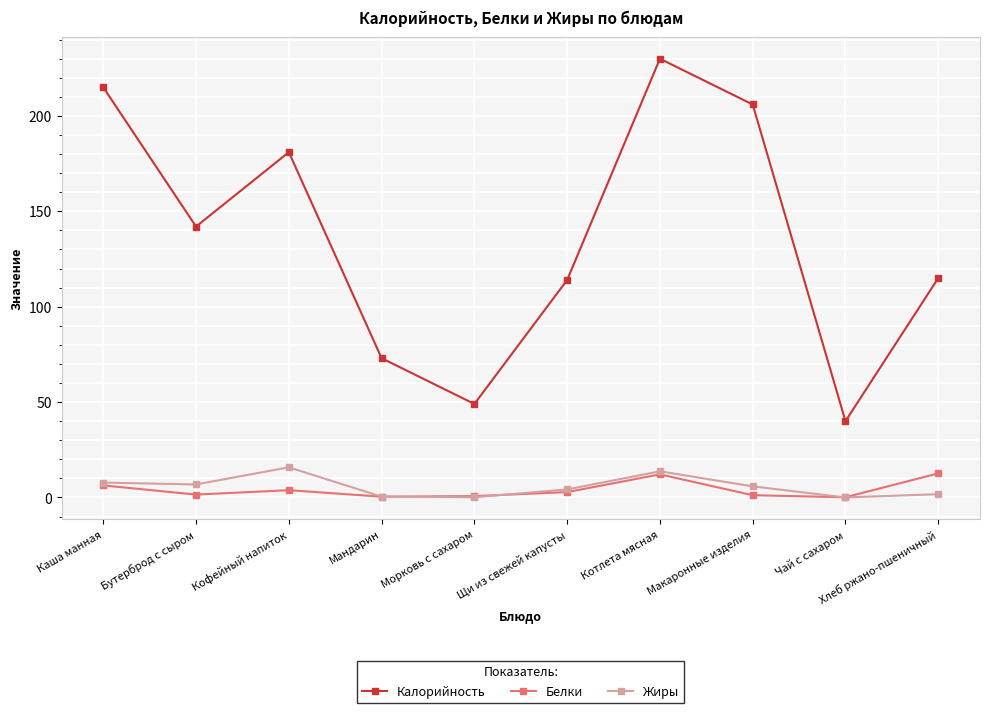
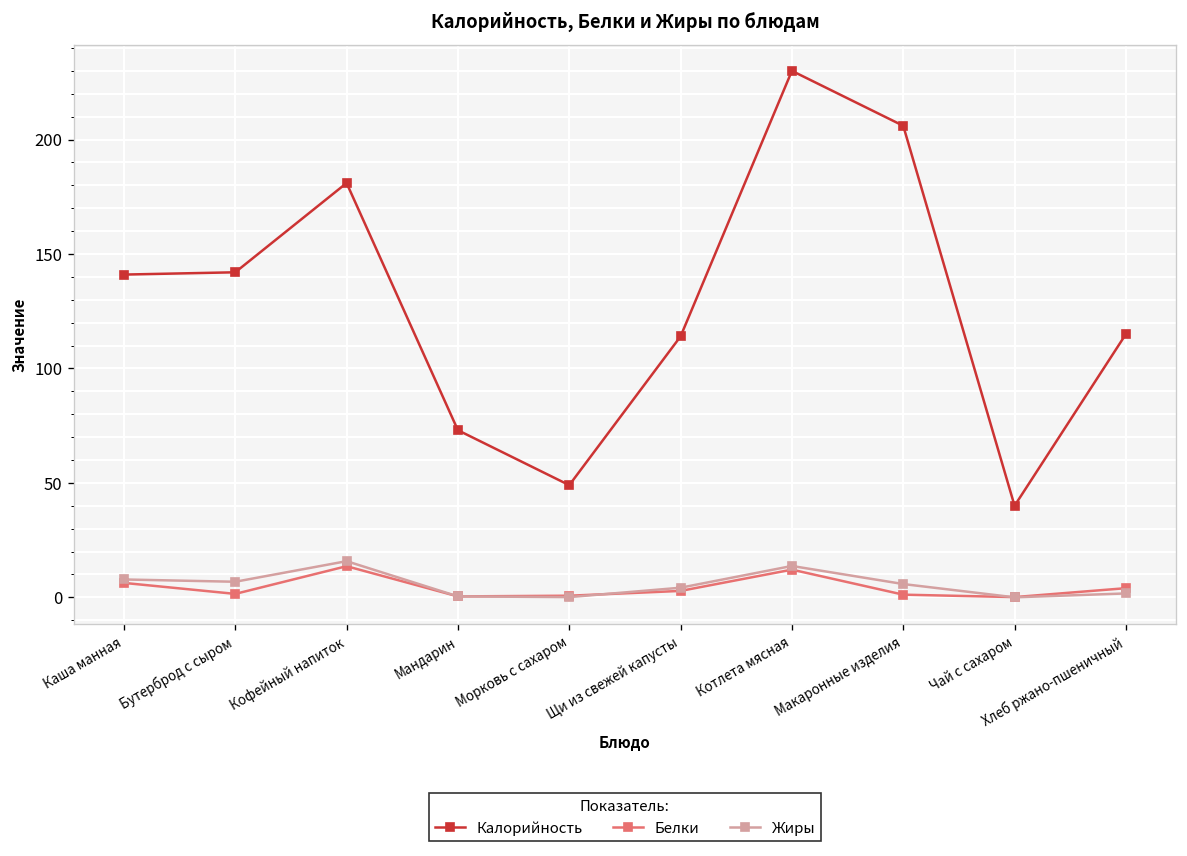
  {
    "Калорийность": {
-     "Каша манная": 215,
+     "Каша манная": 141,
      "Бутерброд с сыром": 142,
      "Кофейный напиток": 181,
      "Мандарин": 73,
      "Морковь с сахаром": 49,
      "Щи из свежей капусты": 114,
      "Котлета мясная": 230,
      "Макаронные изделия": 206,
      "Чай с сахаром": 40,
      "Хлеб ржано-пшеничный": 115
    },
    "Белки": {
      "Каша манная": 6,
      "Бутерброд с сыром": 2,
-     "Кофейный напиток": 4,
+     "Кофейный напиток": 14,
      "Щи из свежей капусты": 3,
      "Котлета мясная": 12,
      "Макаронные изделия": 1,
-     "Хлеб ржано-пшеничный": 13
+     "Хлеб ржано-пшеничный": 4
    },
    "Жиры": {
      "Каша манная": 8,
      "Бутерброд с сыром": 7,
      "Кофейный напиток": 16,
      "Щи из свежей капусты": 4,
      "Котлета мясная": 14,
      "Макаронные изделия": 6,
      "Хлеб ржано-пшеничный": 2
    }
  }
